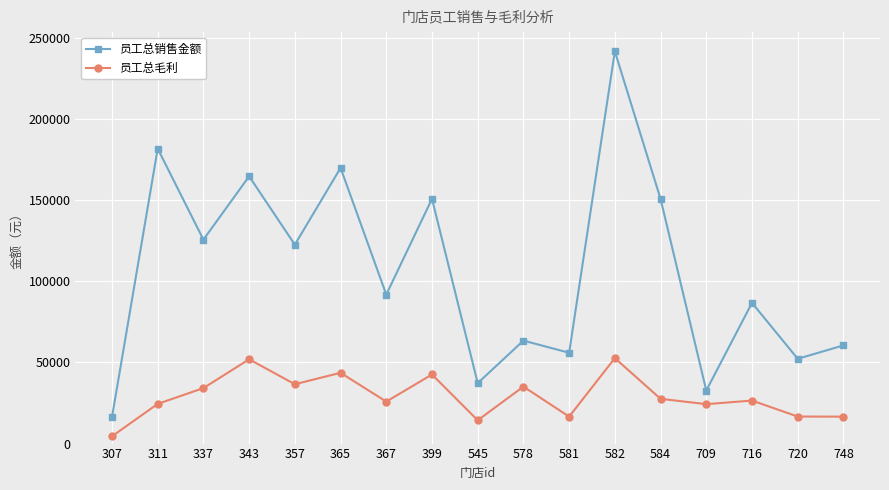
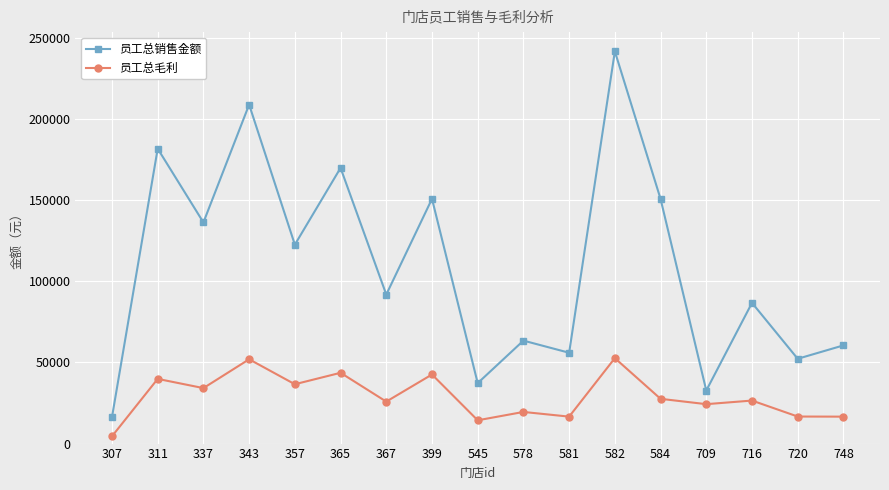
  {
    "员工总销售金额": {
      "307": 16000,
      "311": 182000,
-     "337": 126000,
-     "343": 165000,
+     "337": 136000,
+     "343": 209000,
      "357": 123000,
      "365": 170000,
      "367": 92000,
      "399": 151000,
      "545": 37000,
      "578": 63000,
      "581": 56000,
      "582": 242000,
      "584": 151000,
      "709": 33000,
      "716": 87000,
      "720": 52000,
      "748": 61000
    },
    "员工总毛利": {
      "307": 4000,
-     "311": 24000,
+     "311": 40000,
      "337": 34000,
      "343": 52000,
      "357": 37000,
      "365": 44000,
      "367": 26000,
      "399": 43000,
      "545": 14000,
-     "578": 35000,
+     "578": 20000,
      "581": 17000,
      "582": 53000,
      "584": 28000,
      "709": 24000,
      "716": 27000,
      "720": 17000,
      "748": 17000
    }
  }
